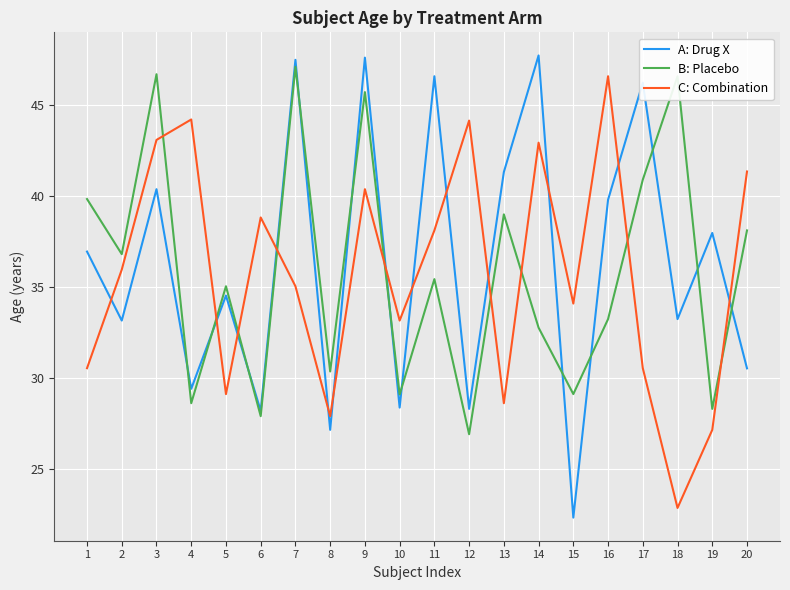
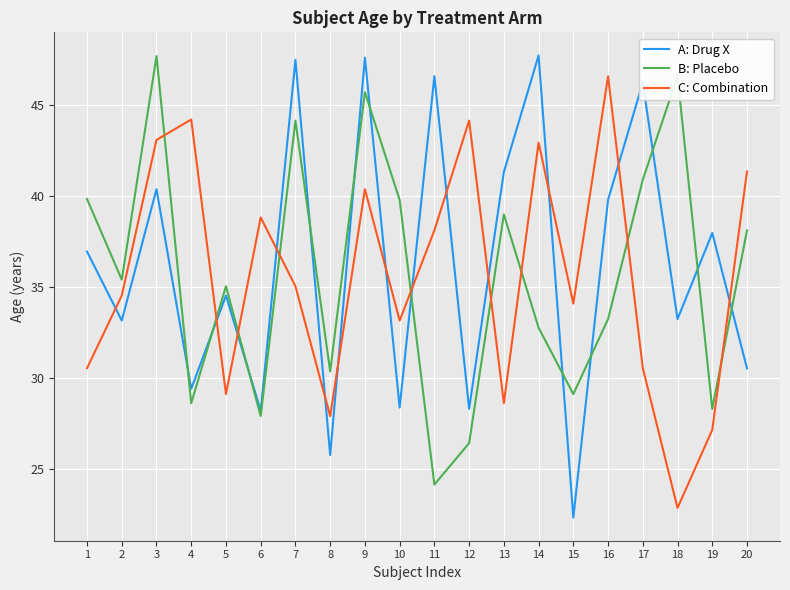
  {
    "A: Drug X": {
      "1": 36.9,
      "2": 33.2,
      "3": 40.4,
      "4": 29.4,
      "5": 34.5,
      "6": 28.2,
      "7": 47.5,
-     "8": 27.2,
+     "8": 25.8,
      "9": 47.6,
      "10": 28.4,
      "11": 46.6,
      "12": 28.3,
      "13": 41.3,
      "14": 47.7,
      "15": 22.4,
      "16": 39.8,
      "18": 33.2,
      "19": 38.0,
      "20": 30.5
    },
    "B: Placebo": {
      "1": 39.8,
-     "2": 36.8,
-     "3": 46.7,
+     "2": 35.4,
+     "3": 47.7,
      "4": 28.6,
      "5": 35.0,
      "6": 27.9,
-     "7": 47.1,
+     "7": 44.1,
      "8": 30.4,
      "9": 45.7,
-     "10": 29.1,
-     "11": 35.4,
-     "12": 26.9,
+     "10": 39.8,
+     "11": 24.2,
+     "12": 26.4,
      "13": 39.0,
      "14": 32.8,
      "15": 29.1,
      "16": 33.2,
      "17": 40.9,
      "19": 28.3,
      "20": 38.1
    },
    "C: Combination": {
      "1": 30.6,
-     "2": 36.0,
+     "2": 34.5,
      "3": 43.1,
      "4": 44.2,
      "5": 29.1,
      "6": 38.8,
      "7": 35.0,
      "8": 27.9,
      "9": 40.4,
      "10": 33.2,
      "11": 38.1,
      "12": 44.1,
      "13": 28.6,
      "14": 42.9,
      "15": 34.1,
      "16": 46.6,
      "17": 30.6,
      "18": 22.9,
      "19": 27.2,
      "20": 41.3
    }
  }
